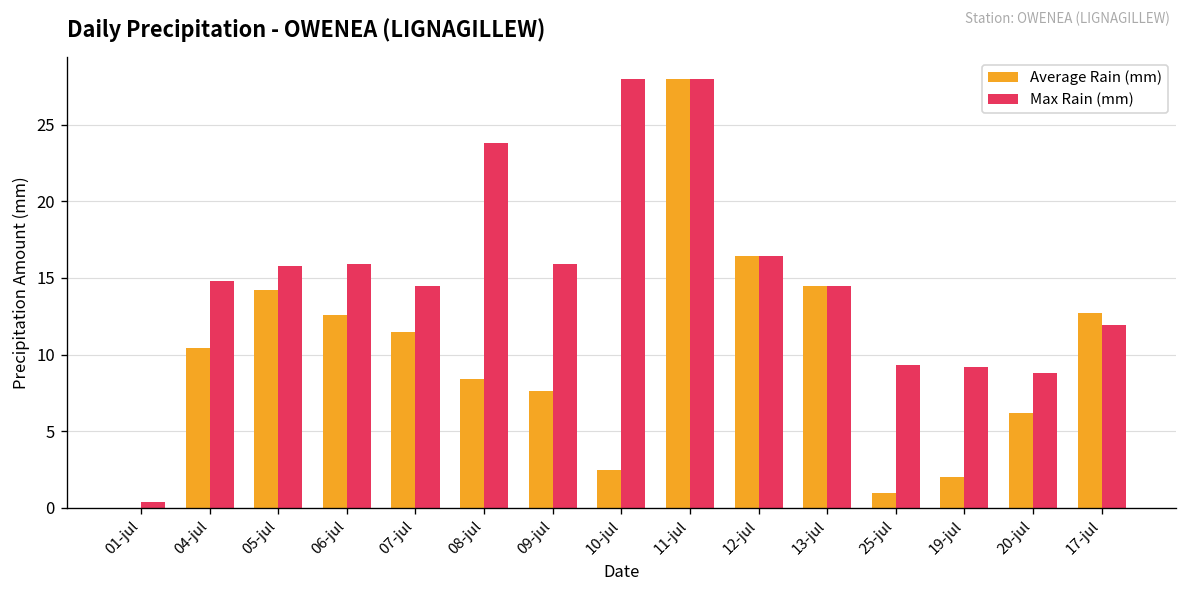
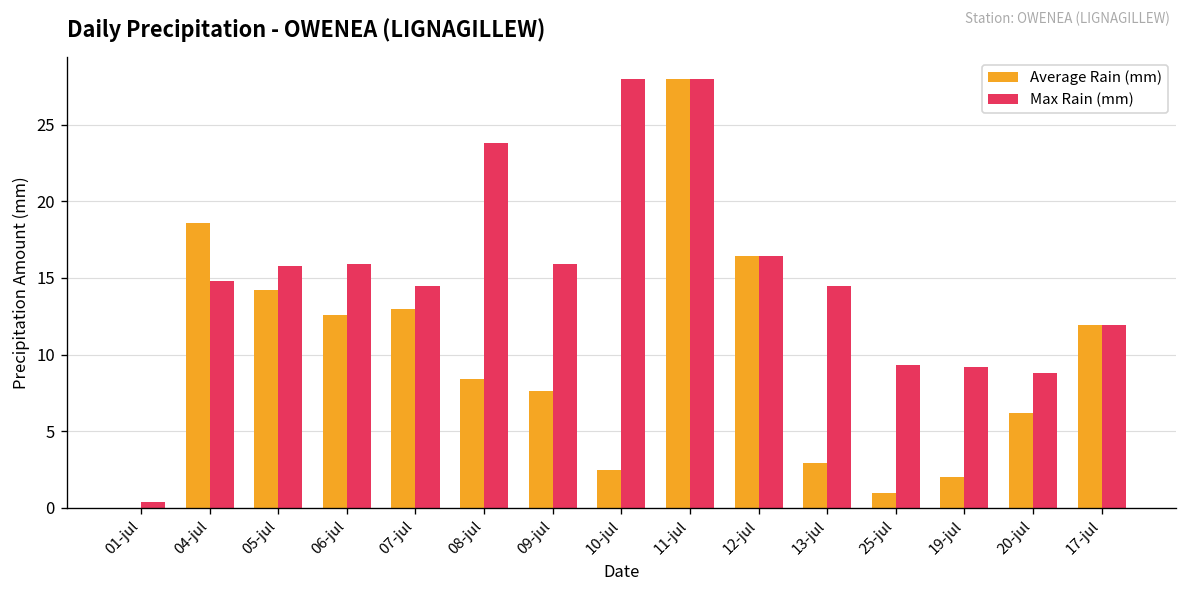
  {
    "Average Rain (mm)": {
      "01-jul": 0.0,
-     "04-jul": 10.4,
+     "04-jul": 18.6,
      "05-jul": 14.2,
      "06-jul": 12.6,
-     "07-jul": 11.5,
+     "07-jul": 13.0,
      "08-jul": 8.4,
      "09-jul": 7.6,
      "10-jul": 2.5,
      "11-jul": 28.0,
      "12-jul": 16.4,
-     "13-jul": 14.5,
+     "13-jul": 2.9,
      "25-jul": 1.0,
      "19-jul": 2.0,
      "20-jul": 6.2,
-     "17-jul": 12.7
+     "17-jul": 11.9
    },
    "Max Rain (mm)": {
      "01-jul": 0.4,
      "04-jul": 14.8,
      "05-jul": 15.8,
      "06-jul": 15.9,
      "07-jul": 14.5,
      "08-jul": 23.8,
      "09-jul": 15.9,
      "10-jul": 28.0,
      "11-jul": 28.0,
      "12-jul": 16.4,
      "13-jul": 14.5,
      "25-jul": 9.3,
      "19-jul": 9.2,
      "20-jul": 8.8,
      "17-jul": 11.9
    }
  }
